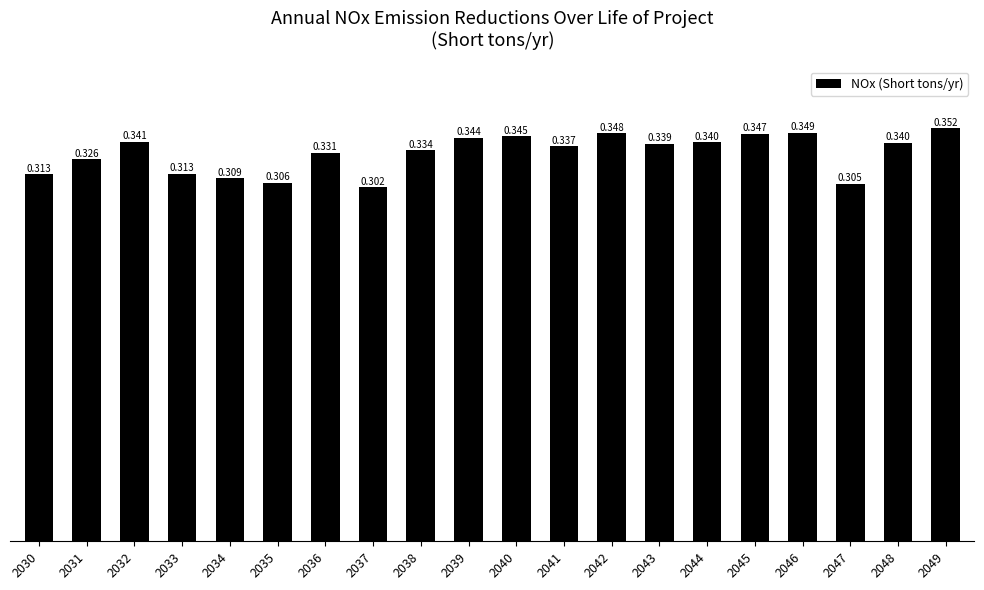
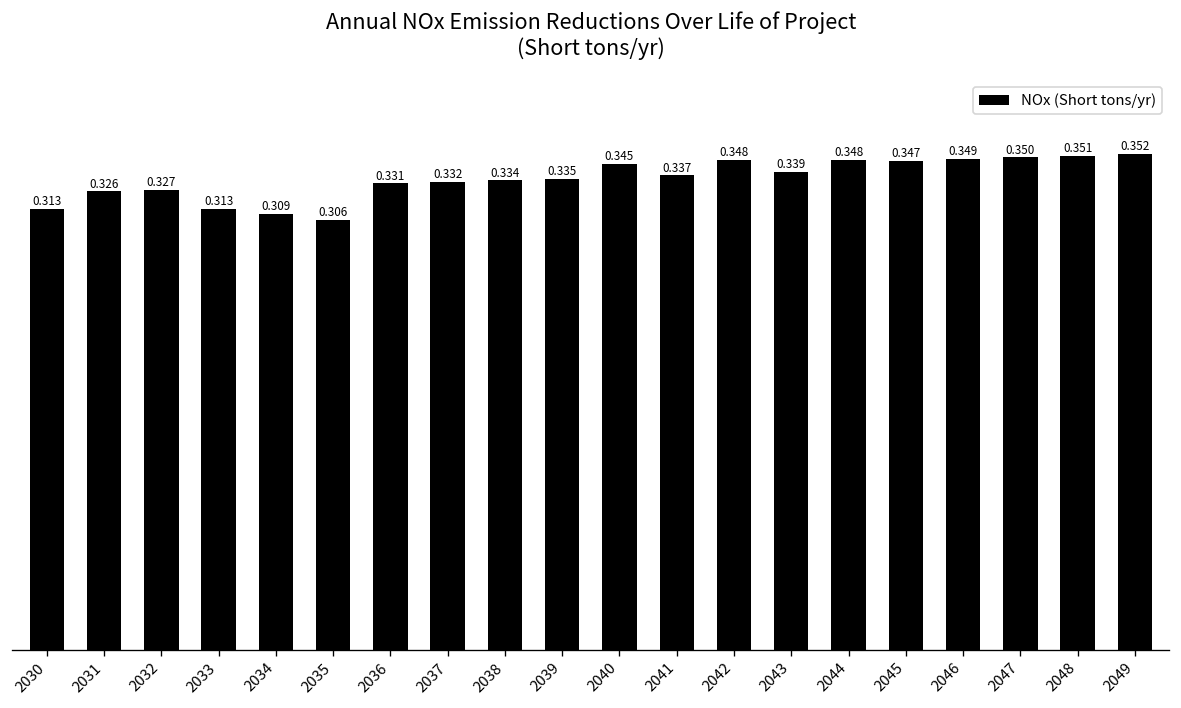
  {
    "2030": 0.313,
    "2031": 0.326,
-   "2032": 0.341,
+   "2032": 0.327,
    "2033": 0.313,
    "2034": 0.309,
    "2035": 0.306,
    "2036": 0.331,
-   "2037": 0.302,
+   "2037": 0.332,
    "2038": 0.334,
-   "2039": 0.344,
+   "2039": 0.335,
    "2040": 0.345,
    "2041": 0.337,
    "2042": 0.348,
    "2043": 0.339,
-   "2044": 0.340,
+   "2044": 0.348,
    "2045": 0.347,
    "2046": 0.349,
-   "2047": 0.305,
-   "2048": 0.340,
+   "2047": 0.350,
+   "2048": 0.351,
    "2049": 0.352
  }
